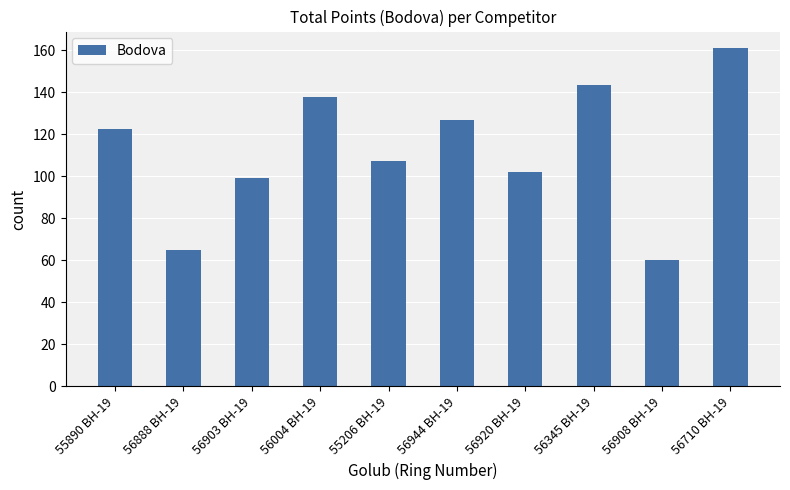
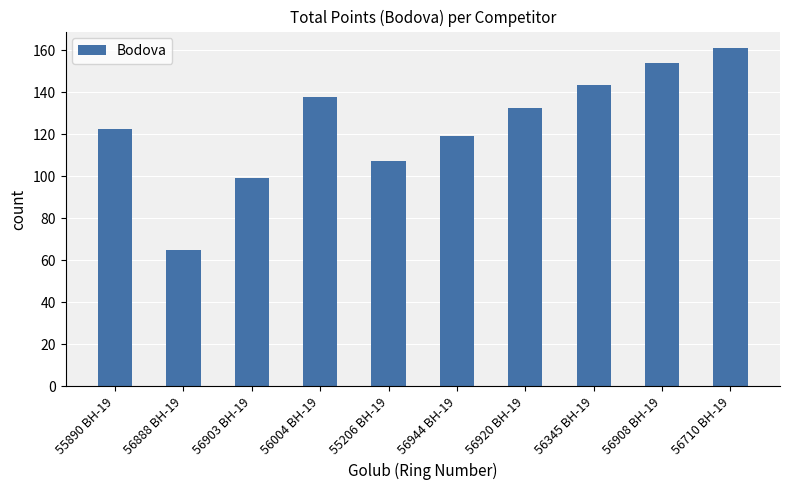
  {
    "55890 BH-19": 123,
    "56888 BH-19": 65,
    "56903 BH-19": 99,
    "56004 BH-19": 138,
    "55206 BH-19": 107,
-   "56944 BH-19": 127,
-   "56920 BH-19": 102,
+   "56944 BH-19": 119,
+   "56920 BH-19": 132,
    "56345 BH-19": 144,
-   "56908 BH-19": 60,
+   "56908 BH-19": 154,
    "56710 BH-19": 161
  }
